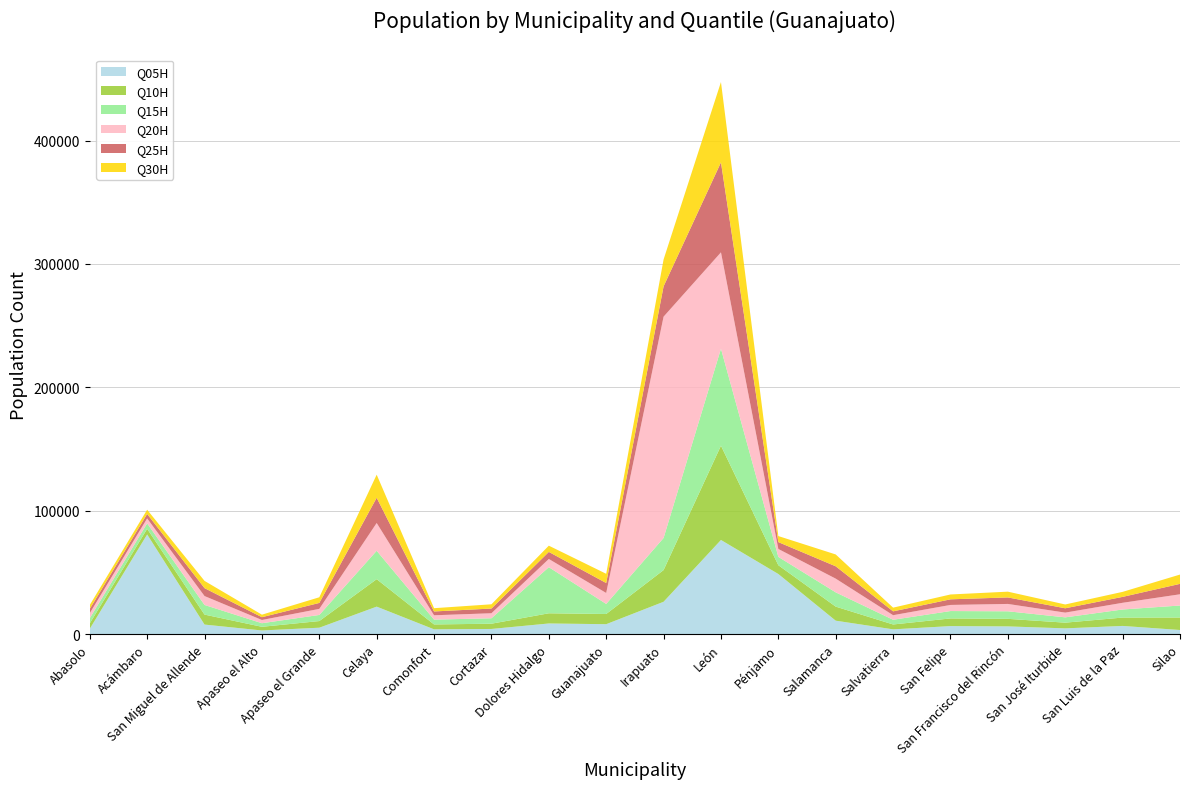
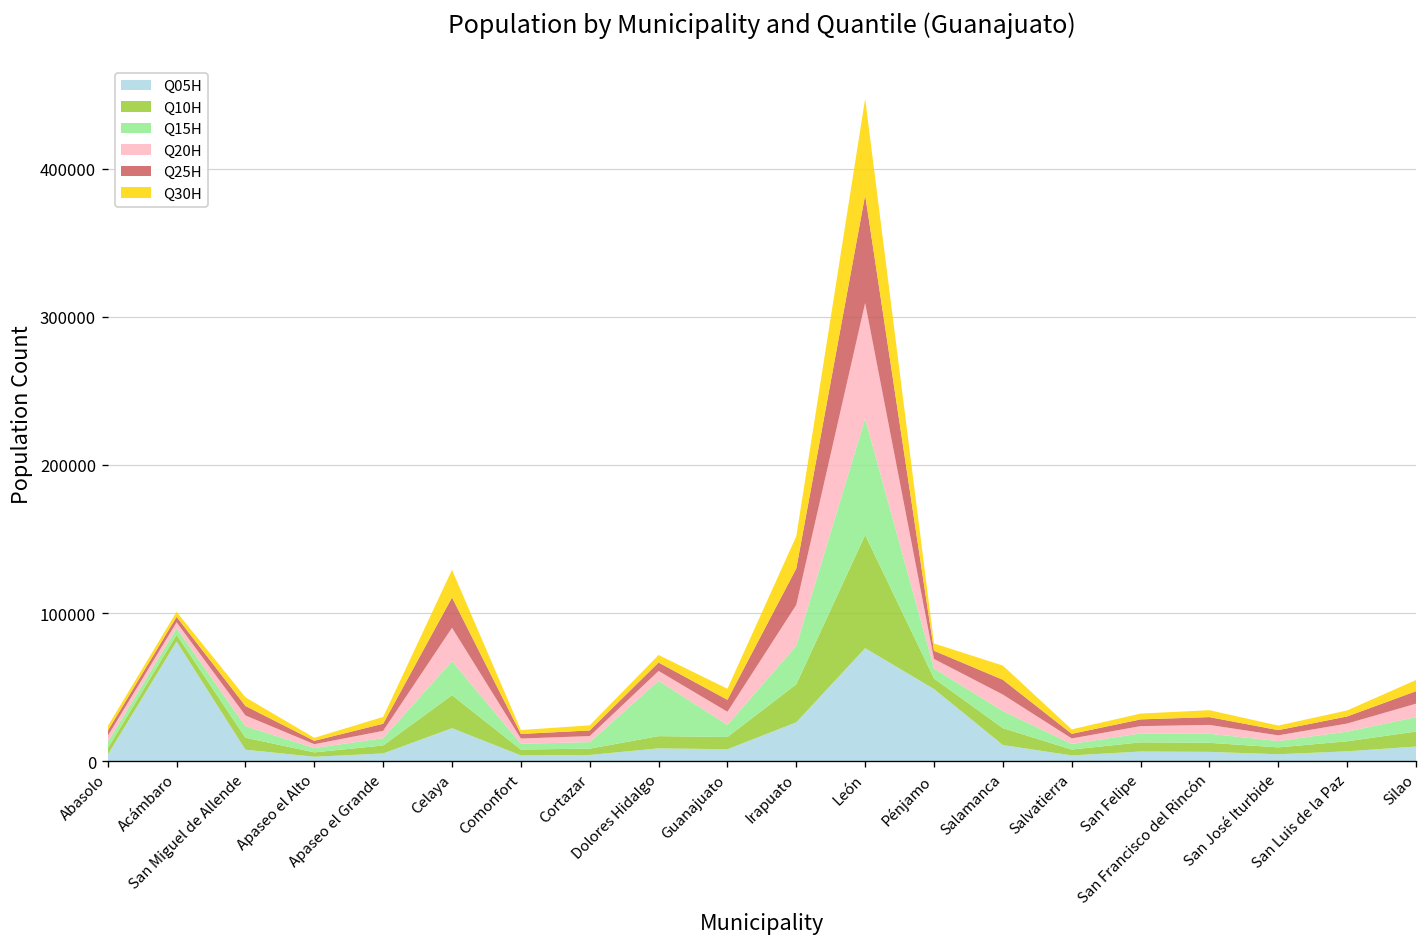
  {
    "Q05H": {
      "Abasolo": 4000,
      "Acámbaro": 81000,
      "San Miguel de Allende": 8000,
      "Apaseo el Alto": 3000,
      "Apaseo el Grande": 5000,
      "Celaya": 22000,
      "Comonfort": 4000,
      "Cortazar": 4000,
      "Dolores Hidalgo": 9000,
      "Guanajuato": 8000,
      "Irapuato": 26000,
      "León": 76000,
      "Pénjamo": 49000,
      "Salamanca": 11000,
      "Salvatierra": 4000,
      "San Felipe": 6000,
      "San Francisco del Rincón": 6000,
      "San José Iturbide": 5000,
      "San Luis de la Paz": 7000,
-     "Silao": 3000
+     "Silao": 10000
    },
    "Q10H": {
      "Abasolo": 4000,
      "Acámbaro": 5000,
      "San Miguel de Allende": 8000,
      "Apaseo el Alto": 3000,
      "Apaseo el Grande": 5000,
      "Celaya": 22000,
      "Comonfort": 4000,
      "Cortazar": 4000,
      "Dolores Hidalgo": 8000,
      "Guanajuato": 8000,
      "Irapuato": 26000,
      "León": 76000,
      "Pénjamo": 7000,
      "Salamanca": 11000,
      "Salvatierra": 4000,
      "San Felipe": 6000,
      "San Francisco del Rincón": 6000,
      "San José Iturbide": 5000,
      "San Luis de la Paz": 7000,
      "Silao": 10000
    },
    "Q15H": {
      "Abasolo": 4000,
      "Acámbaro": 4000,
      "San Miguel de Allende": 8000,
      "Apaseo el Alto": 3000,
      "Apaseo el Grande": 5000,
      "Celaya": 23000,
      "Comonfort": 4000,
      "Cortazar": 4000,
      "Dolores Hidalgo": 37000,
      "Guanajuato": 8000,
      "Irapuato": 26000,
      "León": 79000,
      "Pénjamo": 7000,
      "Salamanca": 12000,
      "Salvatierra": 4000,
      "San Felipe": 6000,
      "San Francisco del Rincón": 6000,
      "San José Iturbide": 4000,
      "San Luis de la Paz": 7000,
      "Silao": 10000
    },
    "Q20H": {
      "Abasolo": 4000,
      "Acámbaro": 4000,
      "San Miguel de Allende": 7000,
      "Apaseo el Alto": 3000,
      "Apaseo el Grande": 5000,
      "Celaya": 23000,
      "Comonfort": 4000,
      "Cortazar": 4000,
      "Dolores Hidalgo": 7000,
      "Guanajuato": 9000,
-     "Irapuato": 179000,
+     "Irapuato": 28000,
      "León": 78000,
      "Pénjamo": 6000,
      "Salamanca": 11000,
      "Salvatierra": 4000,
      "San Felipe": 5000,
      "San Francisco del Rincón": 6000,
      "San José Iturbide": 4000,
      "San Luis de la Paz": 5000,
      "Silao": 9000
    },
    "Q25H": {
      "Abasolo": 3000,
      "Acámbaro": 4000,
      "San Miguel de Allende": 6000,
      "Apaseo el Grande": 5000,
      "Celaya": 20000,
      "Comonfort": 3000,
      "Cortazar": 4000,
      "Dolores Hidalgo": 6000,
      "Guanajuato": 8000,
      "Irapuato": 25000,
      "León": 73000,
      "Pénjamo": 6000,
      "Salamanca": 10000,
      "Salvatierra": 3000,
      "San Felipe": 5000,
      "San Francisco del Rincón": 5000,
      "San José Iturbide": 4000,
      "San Luis de la Paz": 5000,
      "Silao": 8000
    },
    "Q30H": {
      "Abasolo": 3000,
      "Acámbaro": 3000,
      "San Miguel de Allende": 6000,
      "Apaseo el Grande": 5000,
      "Celaya": 19000,
      "Comonfort": 3000,
      "Cortazar": 3000,
      "Dolores Hidalgo": 5000,
      "Guanajuato": 7000,
      "Irapuato": 22000,
      "León": 65000,
      "Pénjamo": 5000,
      "Salamanca": 10000,
      "Salvatierra": 3000,
      "San Felipe": 4000,
      "San Francisco del Rincón": 5000,
      "San José Iturbide": 3000,
      "San Luis de la Paz": 4000,
      "Silao": 8000
    }
  }
